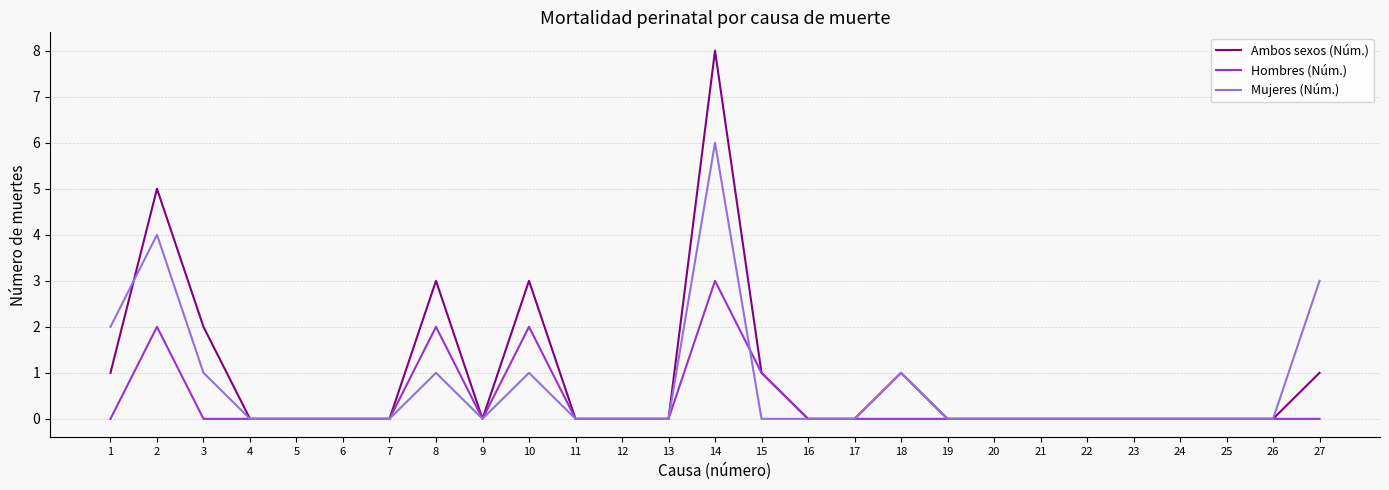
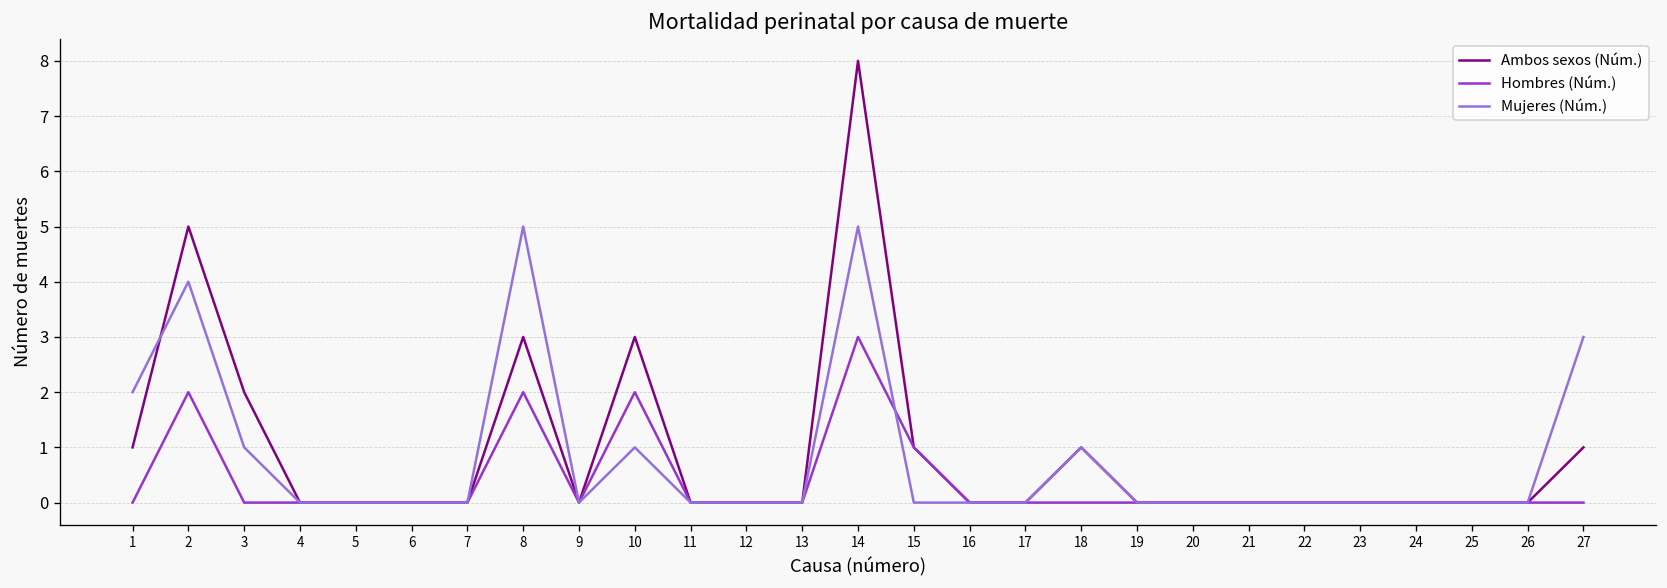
  {
    "Ambos sexos (Núm.)": {
      "1": 1,
      "2": 5,
      "3": 2,
      "8": 3,
      "10": 3,
      "14": 8,
      "27": 1
    },
    "Hombres (Núm.)": {
      "1": 0,
      "2": 2,
      "3": 0,
      "8": 2,
      "10": 2,
      "14": 3,
      "18": 0,
      "27": 0
    },
    "Mujeres (Núm.)": {
      "1": 2,
      "2": 4,
      "3": 1,
-     "8": 1,
+     "8": 5,
      "10": 1,
-     "14": 6,
+     "14": 5,
      "15": 0,
      "27": 3
    }
  }
